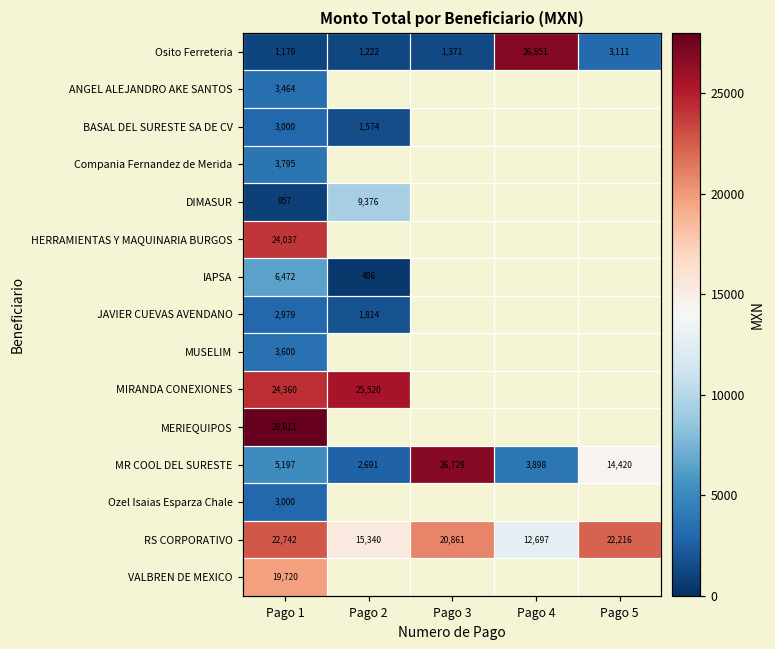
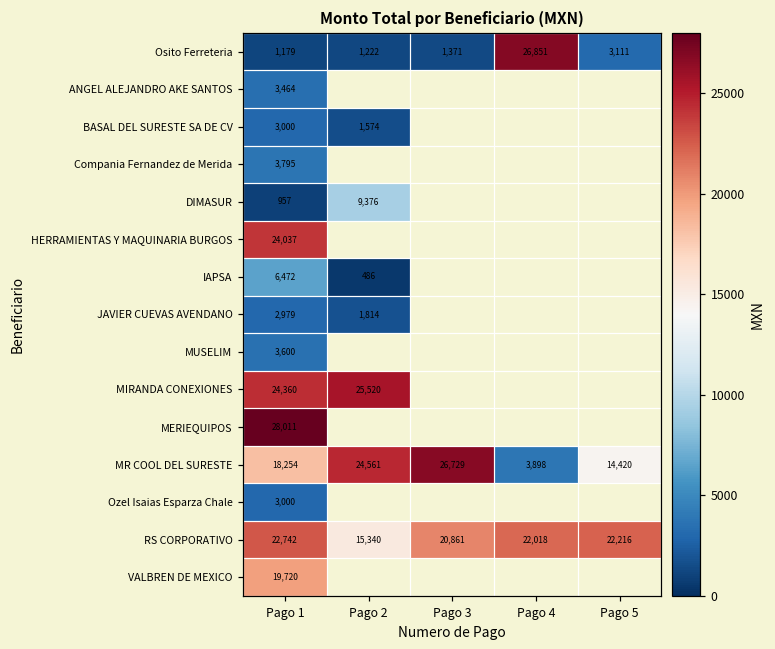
  {
    "Osito Ferreteria": {
      "Pago 1": "1,179",
      "Pago 2": "1,222",
      "Pago 3": "1,371",
      "Pago 4": "26,851",
      "Pago 5": "3,111"
    },
    "ANGEL ALEJANDRO AKE SANTOS": {
      "Pago 1": "3,464"
    },
    "BASAL DEL SURESTE SA DE CV": {
      "Pago 1": "3,000",
      "Pago 2": "1,574"
    },
    "Compania Fernandez de Merida": {
      "Pago 1": "3,795"
    },
    "DIMASUR": {
      "Pago 1": "957",
      "Pago 2": "9,376"
    },
    "HERRAMIENTAS Y MAQUINARIA BURGOS": {
      "Pago 1": "24,037"
    },
    "IAPSA": {
      "Pago 1": "6,472",
      "Pago 2": "486"
    },
    "JAVIER CUEVAS AVENDANO": {
      "Pago 1": "2,979",
      "Pago 2": "1,814"
    },
    "MUSELIM": {
      "Pago 1": "3,600"
    },
    "MIRANDA CONEXIONES": {
      "Pago 1": "24,360",
      "Pago 2": "25,520"
    },
    "MERIEQUIPOS": {
      "Pago 1": "28,011"
    },
    "MR COOL DEL SURESTE": {
-     "Pago 1": "5,197",
-     "Pago 2": "2,691",
+     "Pago 1": "18,254",
+     "Pago 2": "24,561",
      "Pago 3": "26,729",
      "Pago 4": "3,898",
      "Pago 5": "14,420"
    },
    "Ozel Isaias Esparza Chale": {
      "Pago 1": "3,000"
    },
    "RS CORPORATIVO": {
      "Pago 1": "22,742",
      "Pago 2": "15,340",
      "Pago 3": "20,861",
-     "Pago 4": "12,697",
+     "Pago 4": "22,018",
      "Pago 5": "22,216"
    },
    "VALBREN DE MEXICO": {
      "Pago 1": "19,720"
    }
  }
